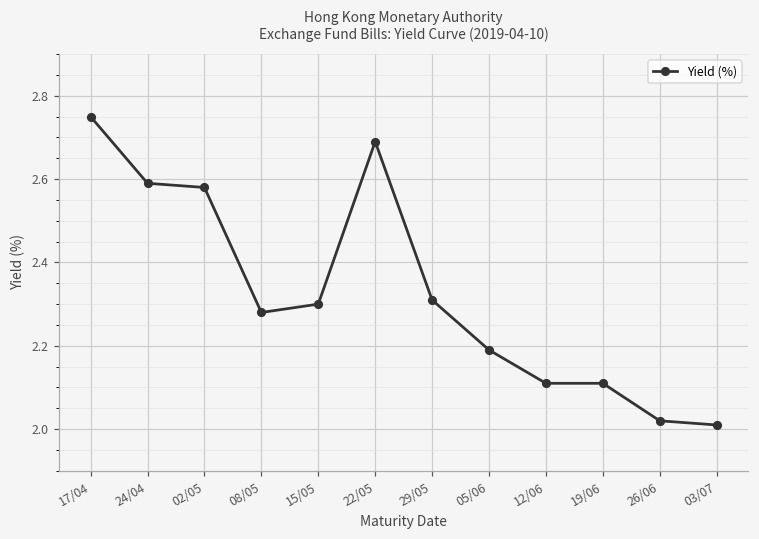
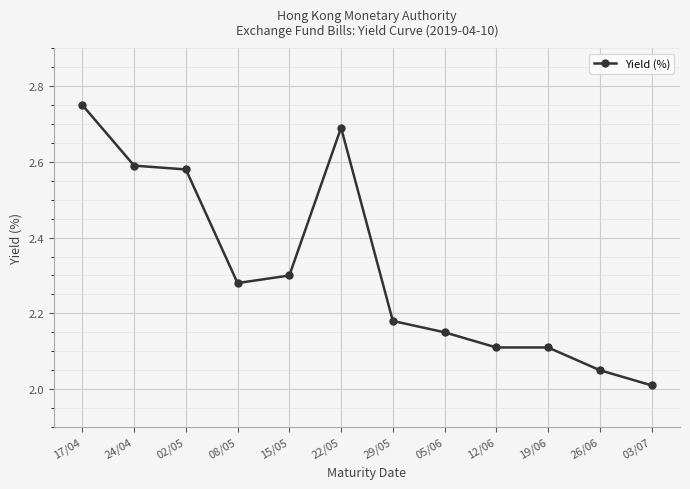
  {
    "17/04": 2.75,
    "24/04": 2.59,
    "02/05": 2.58,
    "08/05": 2.28,
    "15/05": 2.30,
    "22/05": 2.69,
-   "29/05": 2.31,
-   "05/06": 2.19,
+   "29/05": 2.18,
+   "05/06": 2.15,
    "12/06": 2.11,
    "19/06": 2.11,
-   "26/06": 2.02,
+   "26/06": 2.05,
    "03/07": 2.01
  }
